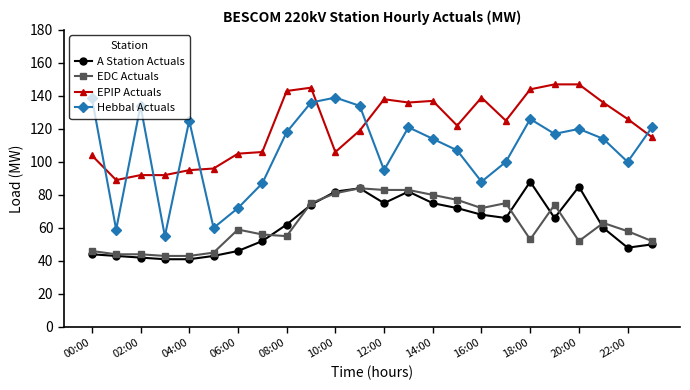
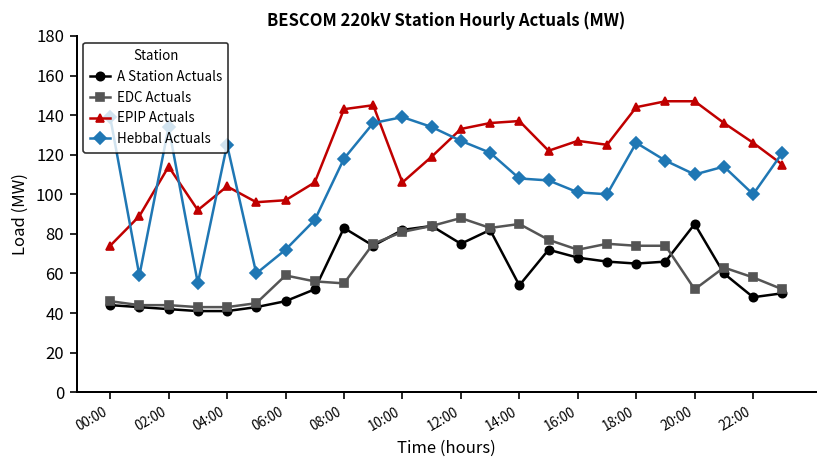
  {
    "A Station Actuals": {
      "00:00": 44,
      "02:00": 42,
      "04:00": 41,
      "06:00": 46,
-     "08:00": 62,
+     "08:00": 83,
      "12:00": 75,
-     "14:00": 75,
+     "14:00": 54,
      "16:00": 68,
-     "18:00": 88,
+     "18:00": 65,
      "20:00": 85,
      "22:00": 48
    },
    "EDC Actuals": {
      "00:00": 46,
      "02:00": 44,
      "04:00": 43,
      "06:00": 59,
      "08:00": 55,
-     "12:00": 83,
-     "14:00": 80,
+     "12:00": 88,
+     "14:00": 85,
      "16:00": 72,
-     "18:00": 53,
+     "18:00": 74,
      "20:00": 52,
      "22:00": 58
    },
    "EPIP Actuals": {
-     "00:00": 104,
-     "02:00": 92,
-     "04:00": 95,
-     "06:00": 105,
+     "00:00": 74,
+     "02:00": 114,
+     "04:00": 104,
+     "06:00": 97,
      "08:00": 143,
      "10:00": 106,
-     "12:00": 138,
+     "12:00": 133,
      "14:00": 137,
-     "16:00": 139,
+     "16:00": 127,
      "18:00": 144,
      "20:00": 147,
      "22:00": 126
    },
    "Hebbal Actuals": {
      "04:00": 125,
      "06:00": 72,
      "08:00": 118,
      "10:00": 139,
-     "12:00": 95,
-     "14:00": 114,
-     "16:00": 88,
+     "12:00": 127,
+     "14:00": 108,
+     "16:00": 101,
      "18:00": 126,
-     "20:00": 120,
+     "20:00": 110,
      "22:00": 100
    }
  }
